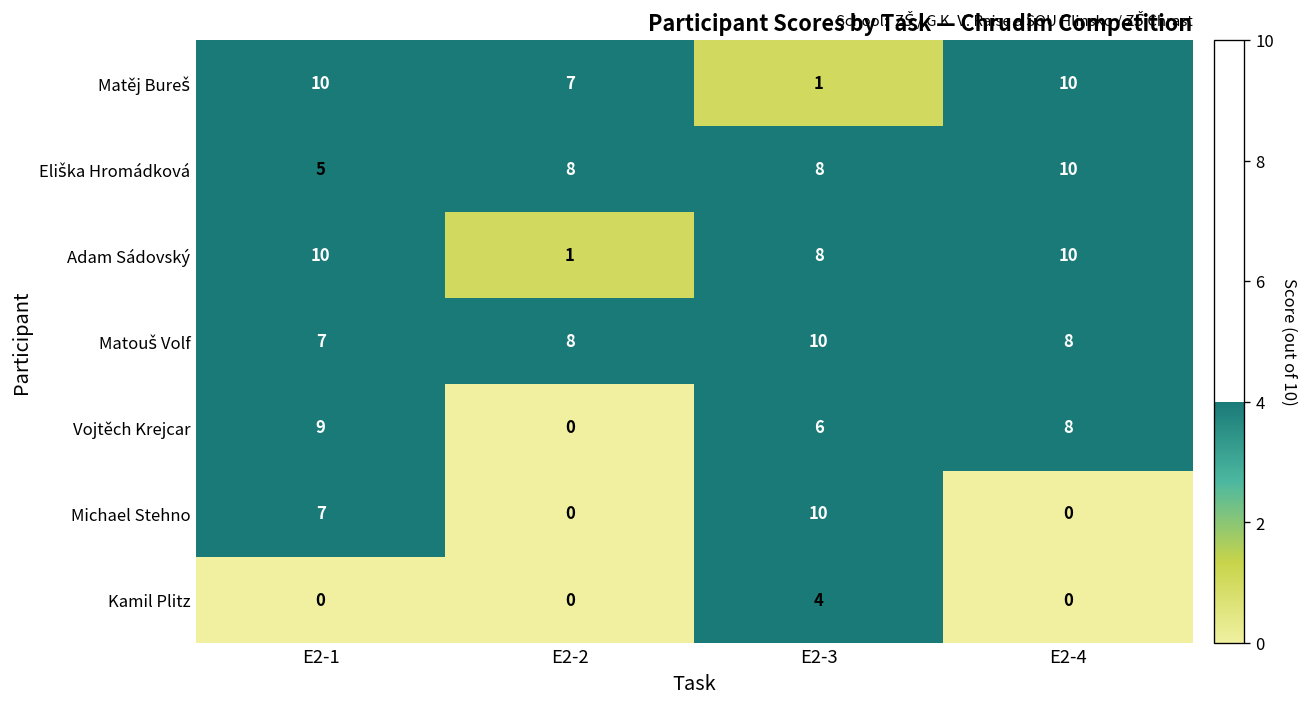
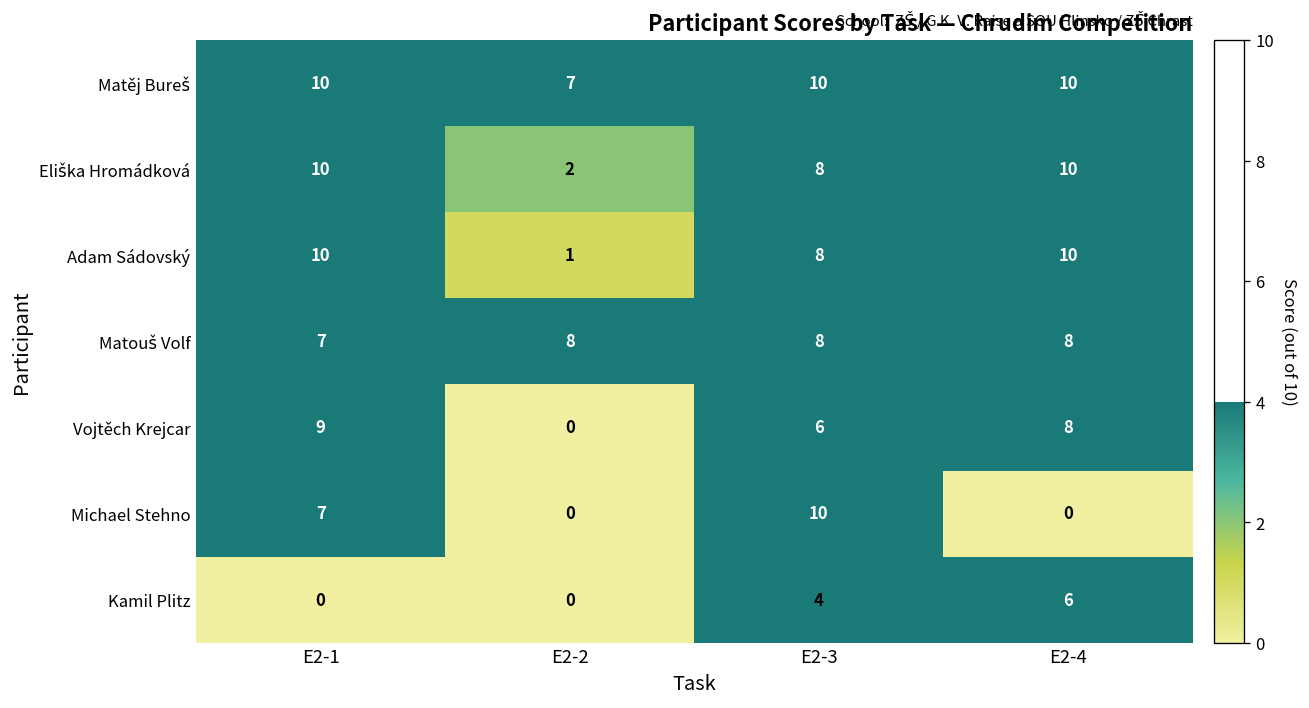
  {
    "Matěj Bureš": {
      "E2-1": 10,
      "E2-2": 7,
-     "E2-3": 1,
+     "E2-3": 10,
      "E2-4": 10
    },
    "Eliška Hromádková": {
-     "E2-1": 5,
-     "E2-2": 8,
+     "E2-1": 10,
+     "E2-2": 2,
      "E2-3": 8,
      "E2-4": 10
    },
    "Adam Sádovský": {
      "E2-1": 10,
      "E2-2": 1,
      "E2-3": 8,
      "E2-4": 10
    },
    "Matouš Volf": {
      "E2-1": 7,
      "E2-2": 8,
-     "E2-3": 10,
+     "E2-3": 8,
      "E2-4": 8
    },
    "Vojtěch Krejcar": {
      "E2-1": 9,
      "E2-2": 0,
      "E2-3": 6,
      "E2-4": 8
    },
    "Michael Stehno": {
      "E2-1": 7,
      "E2-2": 0,
      "E2-3": 10,
      "E2-4": 0
    },
    "Kamil Plitz": {
      "E2-1": 0,
      "E2-2": 0,
      "E2-3": 4,
-     "E2-4": 0
+     "E2-4": 6
    }
  }
